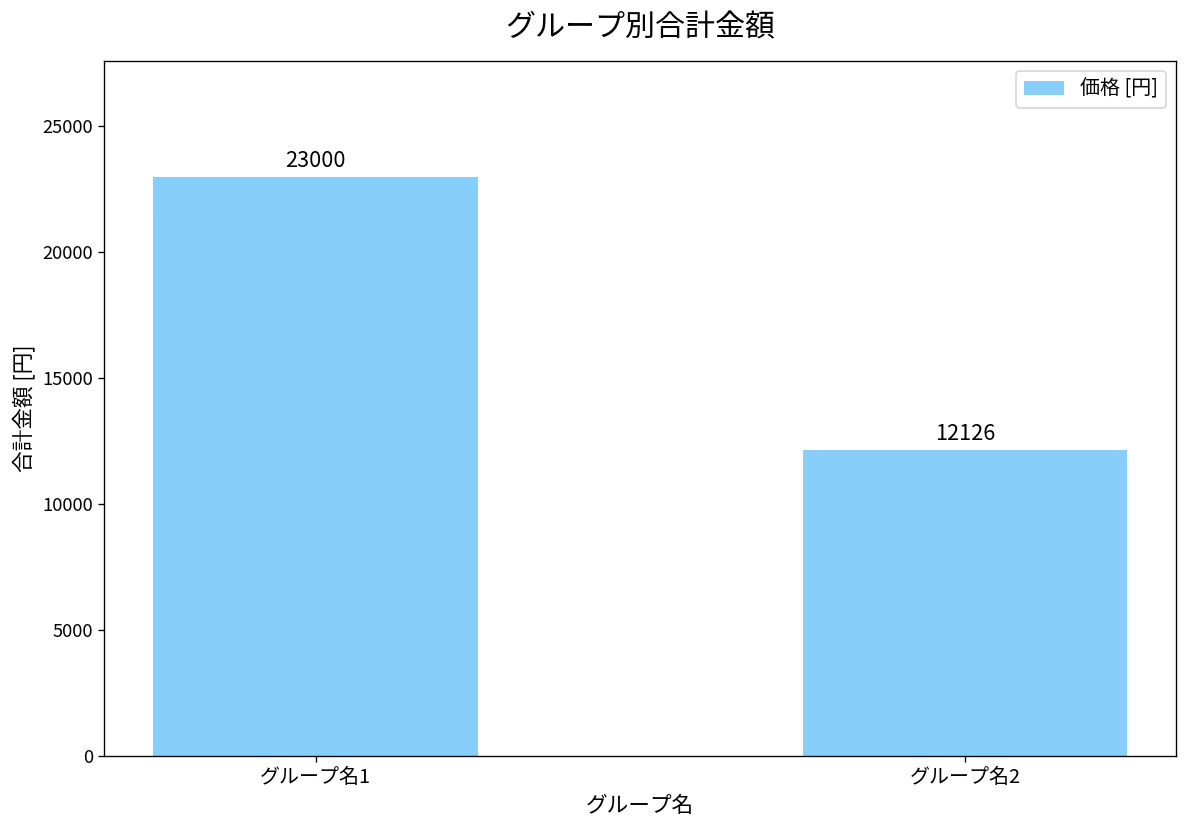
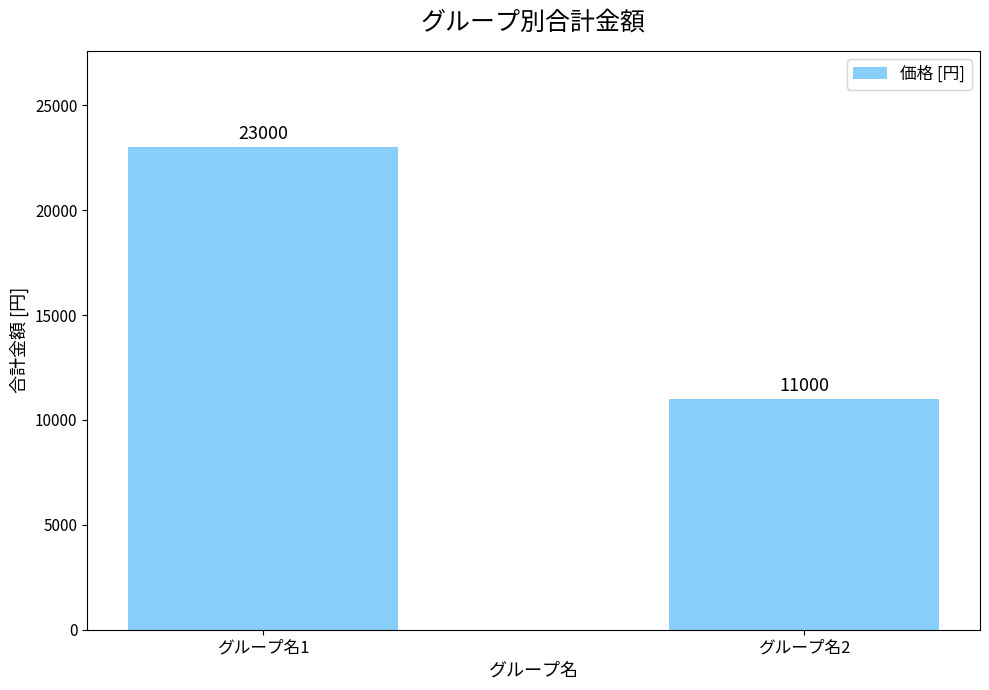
  {
    "グループ名1": 23000,
-   "グループ名2": 12126
+   "グループ名2": 11000
  }
